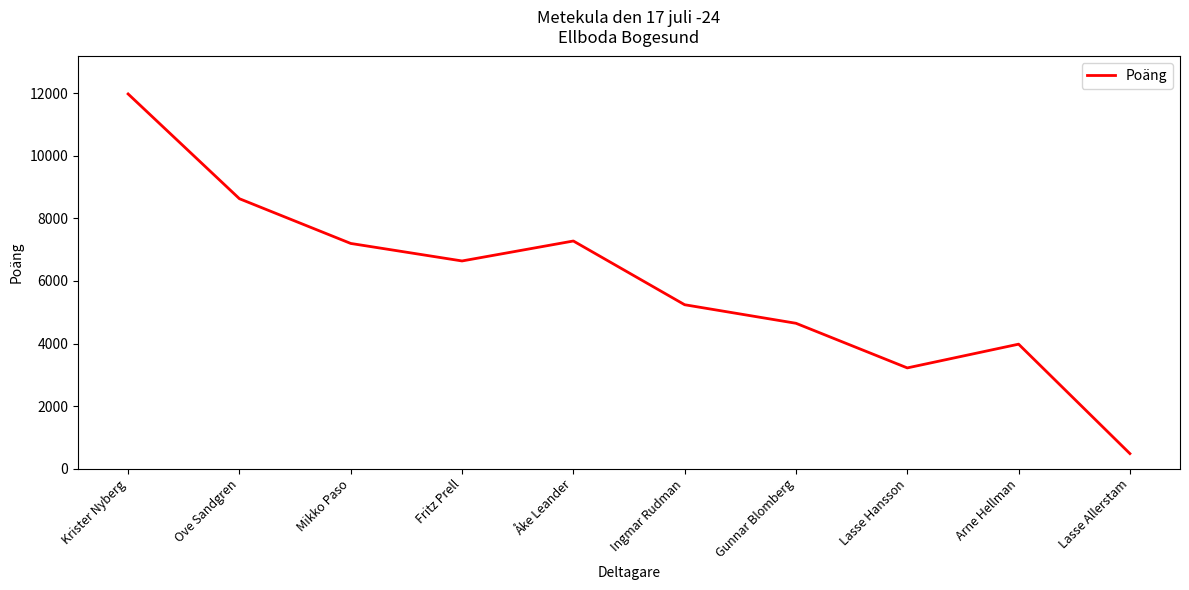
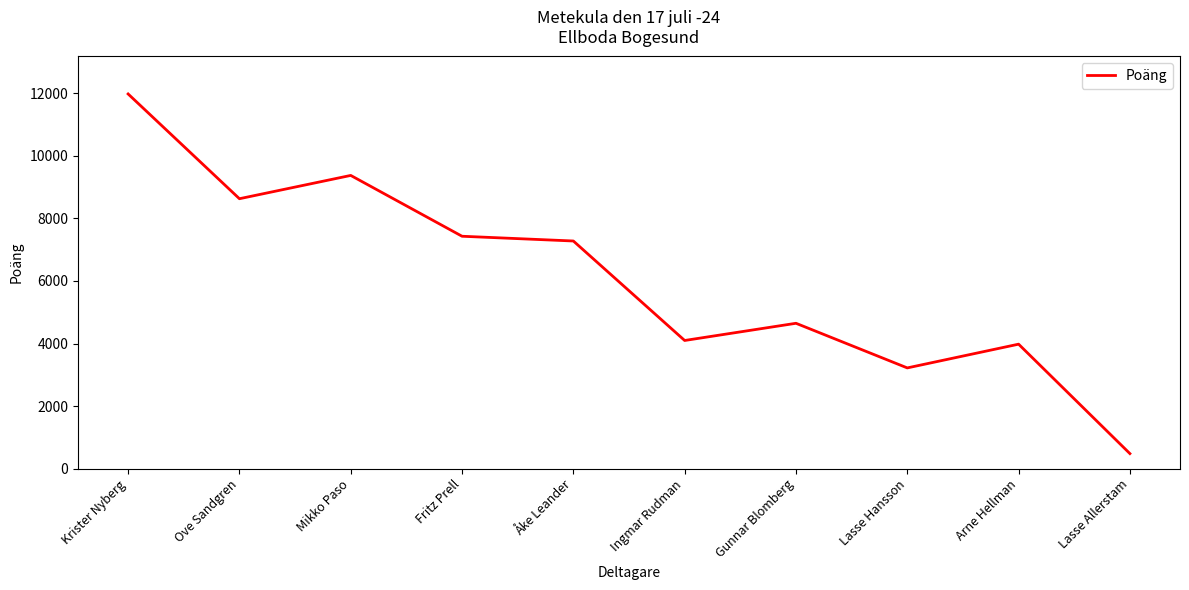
  {
    "Krister Nyberg": 12000,
    "Ove Sandgren": 8600,
-   "Mikko Paso": 7200,
-   "Fritz Prell": 6600,
+   "Mikko Paso": 9400,
+   "Fritz Prell": 7400,
    "Åke Leander": 7300,
-   "Ingmar Rudman": 5200,
+   "Ingmar Rudman": 4100,
    "Gunnar Blomberg": 4600,
    "Lasse Hansson": 3200,
    "Arne Hellman": 4000,
    "Lasse Allerstam": 500
  }
